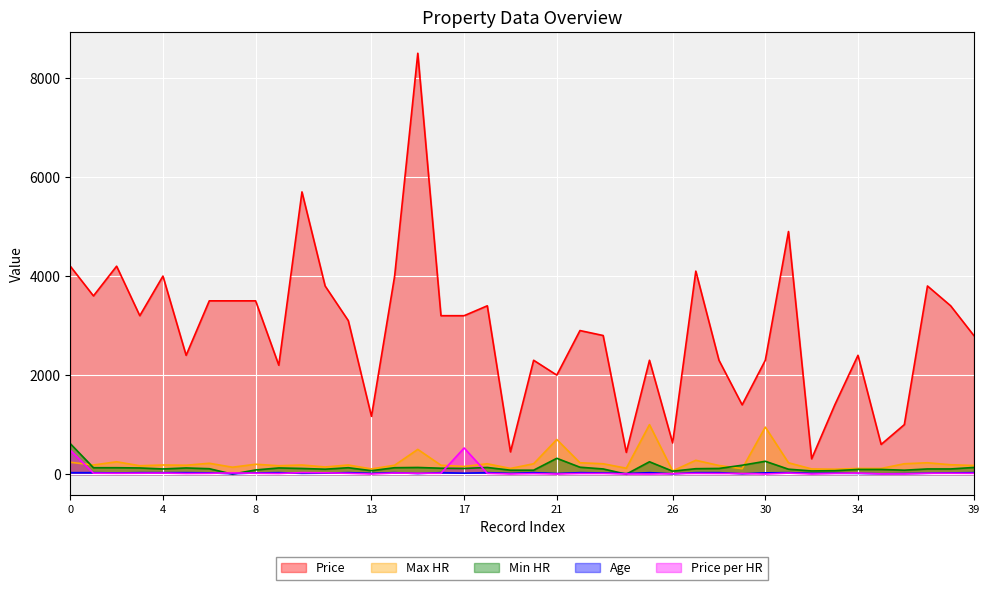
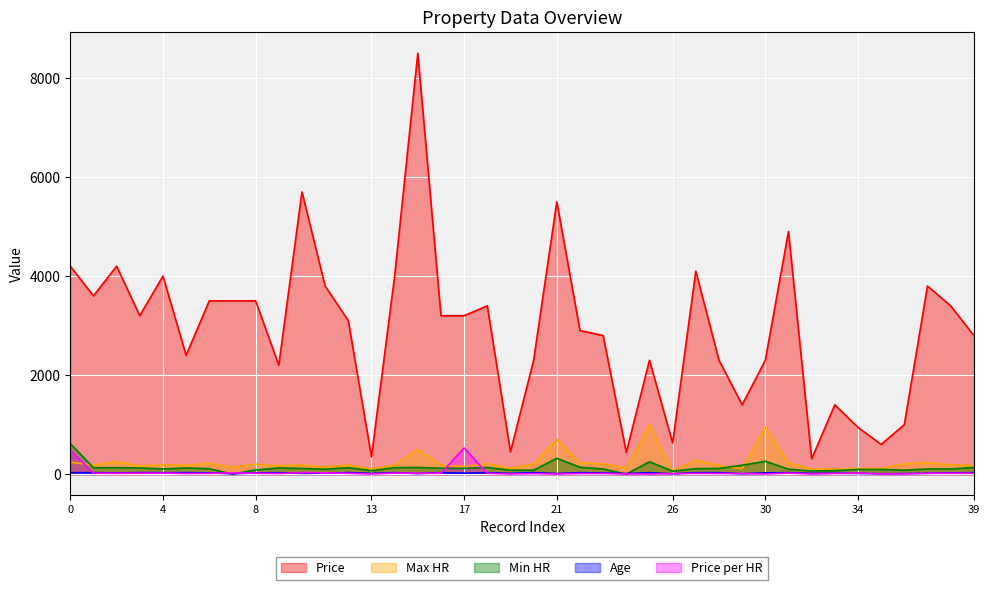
  {
    "Price": {
      "0": 4200,
      "4": 4000,
      "8": 3500,
-     "13": 1200,
+     "13": 400,
      "17": 3200,
-     "21": 2000,
+     "21": 5500,
      "26": 600,
      "30": 2300,
-     "34": 2400,
+     "34": 900,
      "39": 2800
    },
    "Max HR": {
      "0": 200,
      "4": 200,
      "8": 200,
      "21": 700,
      "30": 1000
    },
    "Min HR": {
      "0": 600,
      "4": 100,
      "8": 100,
      "21": 300,
      "30": 300
    },
    "Age": {
      "0": 0,
      "17": 0
    },
    "Price per HR": {
      "0": 500,
      "17": 500
    }
  }
